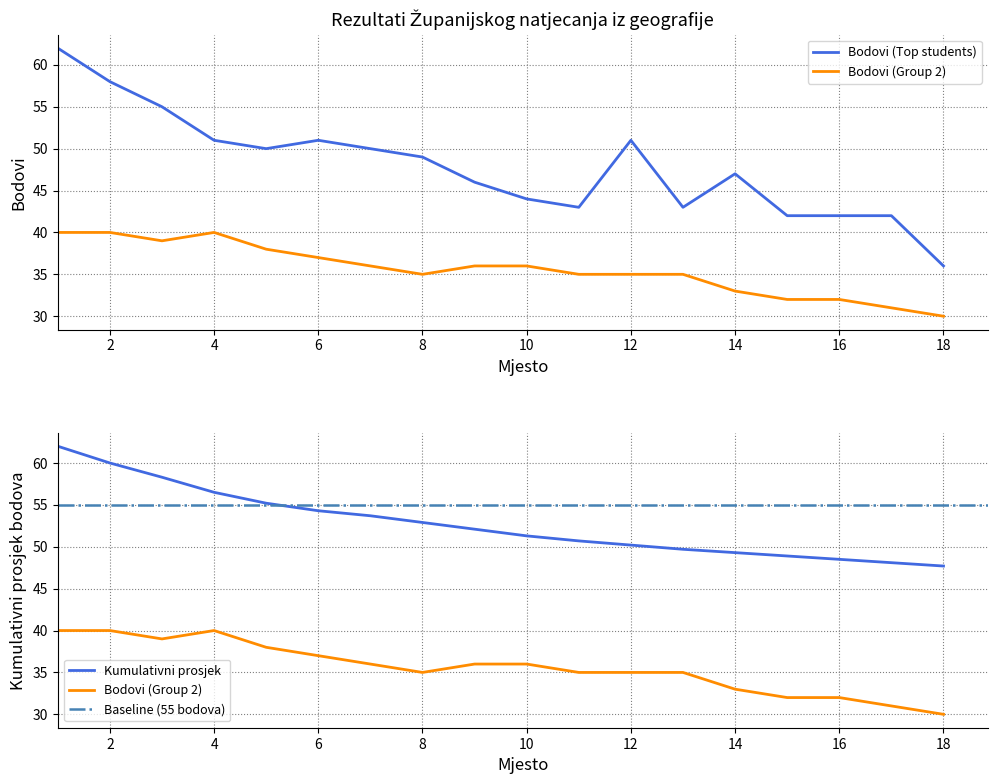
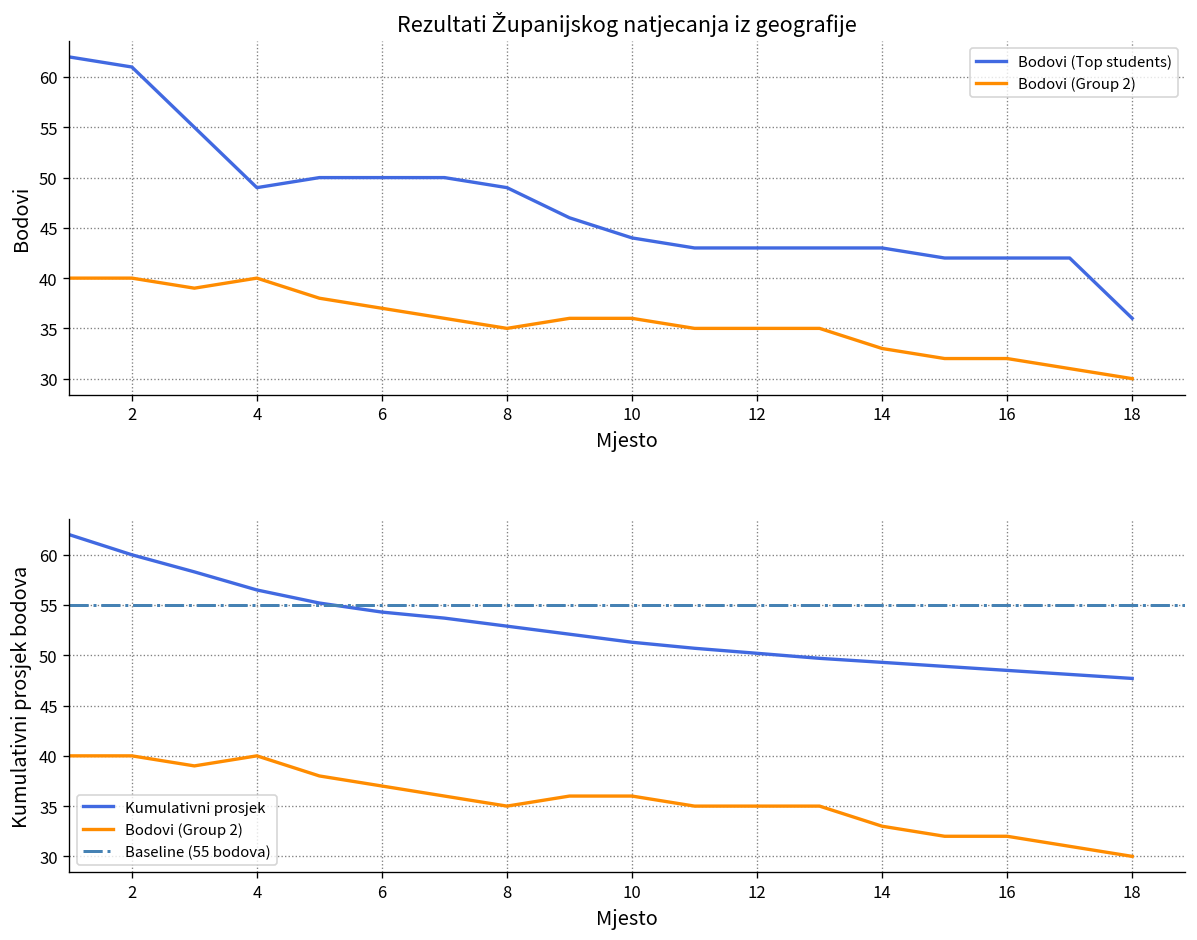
  {
    "Rezultati Županijskog natjecanja iz geografije": {
      "Bodovi (Top students)": {
-       "2": 58,
-       "4": 51,
-       "6": 51,
+       "2": 61,
+       "4": 49,
+       "6": 50,
        "8": 49,
        "10": 44,
-       "12": 51,
-       "14": 47,
+       "12": 43,
+       "14": 43,
        "16": 42,
        "18": 36
      },
      "Bodovi (Group 2)": {
        "2": 40,
        "4": 40,
        "6": 37,
        "8": 35,
        "10": 36,
        "12": 35,
        "14": 33,
        "16": 32,
        "18": 30
      }
    }
  }
